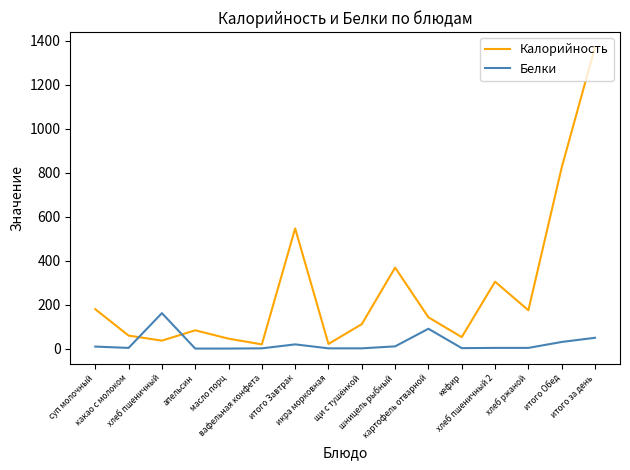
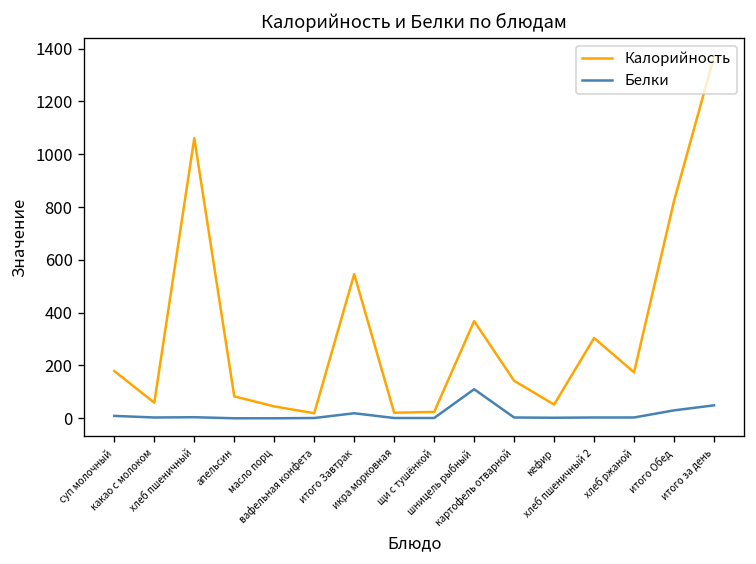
  {
    "Калорийность": {
      "суп молочный": 180,
      "какао с молоком": 60,
-     "хлеб пшеничный": 40,
+     "хлеб пшеничный": 1060,
      "апельсин": 80,
      "масло порц": 50,
      "вафельная конфета": 20,
      "итого Завтрак": 550,
      "икра морковная": 20,
-     "щи с тушёнкой": 110,
+     "щи с тушёнкой": 20,
      "шницель рыбный": 370,
      "картофель отварной": 140,
      "кефир": 50,
      "хлеб пшеничный 2": 300,
      "хлеб ржаной": 170,
      "итого Обед": 820
    },
    "Белки": {
      "суп молочный": 10,
      "какао с молоком": 0,
-     "хлеб пшеничный": 160,
+     "хлеб пшеничный": 0,
      "апельсин": 0,
      "масло порц": 0,
      "вафельная конфета": 0,
      "итого Завтрак": 20,
      "икра морковная": 0,
      "щи с тушёнкой": 0,
-     "шницель рыбный": 10,
-     "картофель отварной": 90,
+     "шницель рыбный": 110,
+     "картофель отварной": 0,
      "кефир": 0,
      "хлеб пшеничный 2": 0,
      "хлеб ржаной": 0,
      "итого Обед": 30,
      "итого за день": 50
    }
  }
